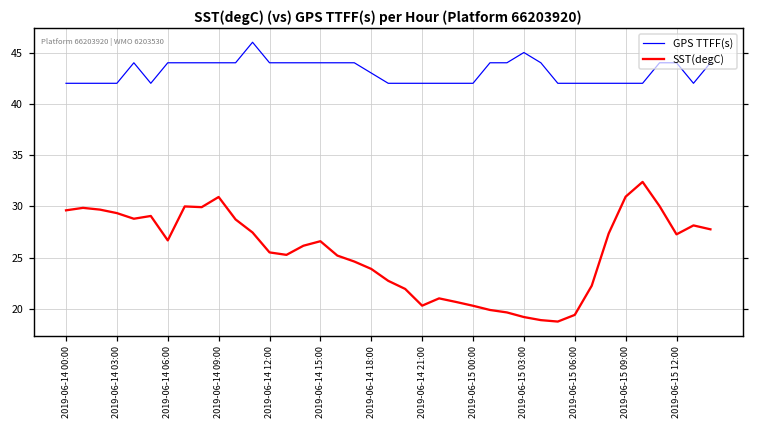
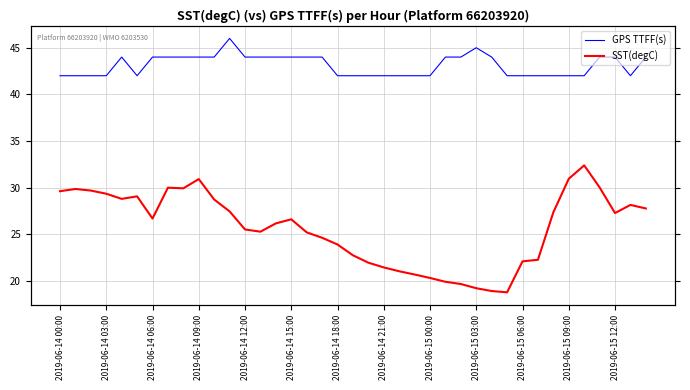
  {
    "GPS TTFF(s)": {
      "2019-06-14 00:00": 42,
      "2019-06-14 03:00": 42,
      "2019-06-14 06:00": 44,
      "2019-06-14 09:00": 44,
      "2019-06-14 12:00": 44,
      "2019-06-14 15:00": 44,
-     "2019-06-14 18:00": 43,
+     "2019-06-14 18:00": 42,
      "2019-06-14 21:00": 42,
      "2019-06-15 00:00": 42,
      "2019-06-15 03:00": 45,
      "2019-06-15 06:00": 42,
      "2019-06-15 09:00": 42
    },
    "SST(degC)": {
      "2019-06-14 00:00": 30,
      "2019-06-14 03:00": 29,
      "2019-06-14 06:00": 27,
      "2019-06-14 09:00": 31,
      "2019-06-14 12:00": 26,
      "2019-06-14 15:00": 27,
      "2019-06-14 18:00": 24,
-     "2019-06-14 21:00": 20,
+     "2019-06-14 21:00": 21,
      "2019-06-15 00:00": 20,
      "2019-06-15 03:00": 19,
-     "2019-06-15 06:00": 19,
+     "2019-06-15 06:00": 22,
      "2019-06-15 09:00": 31,
      "2019-06-15 12:00": 27
    }
  }
